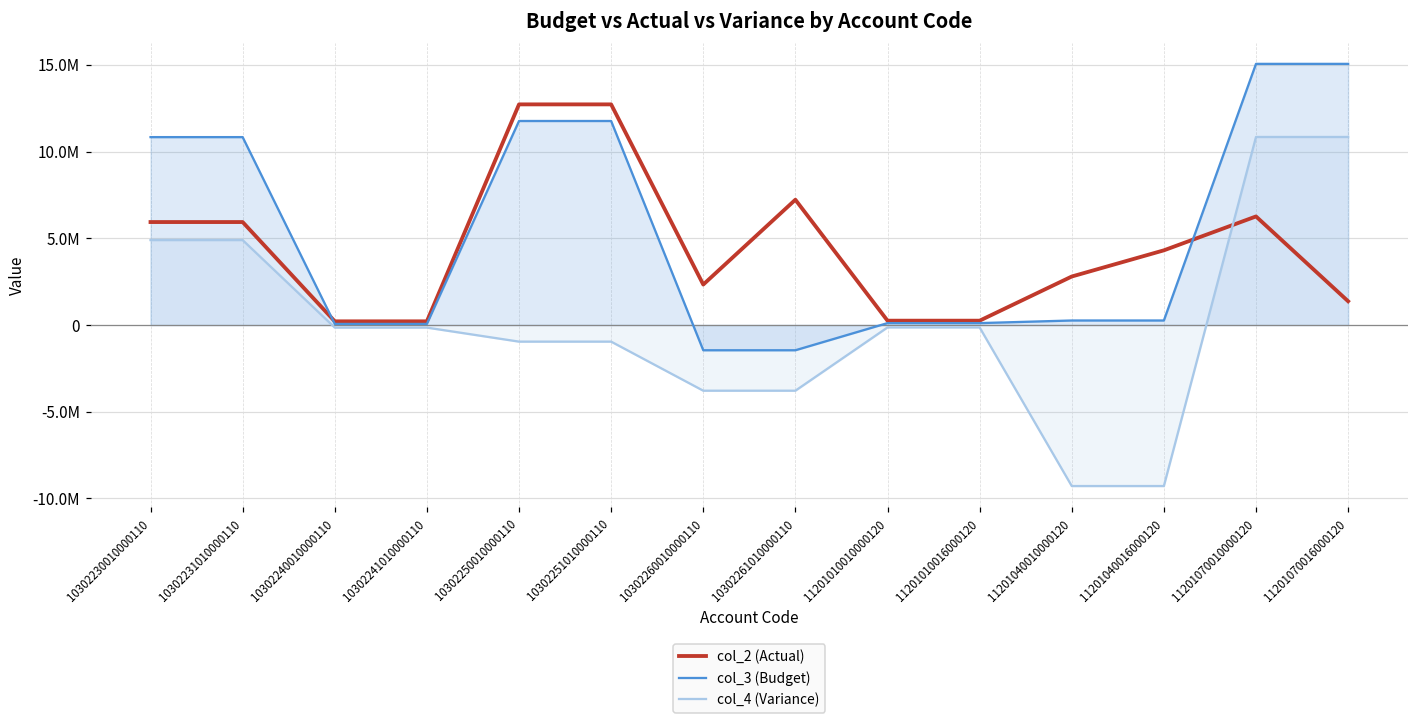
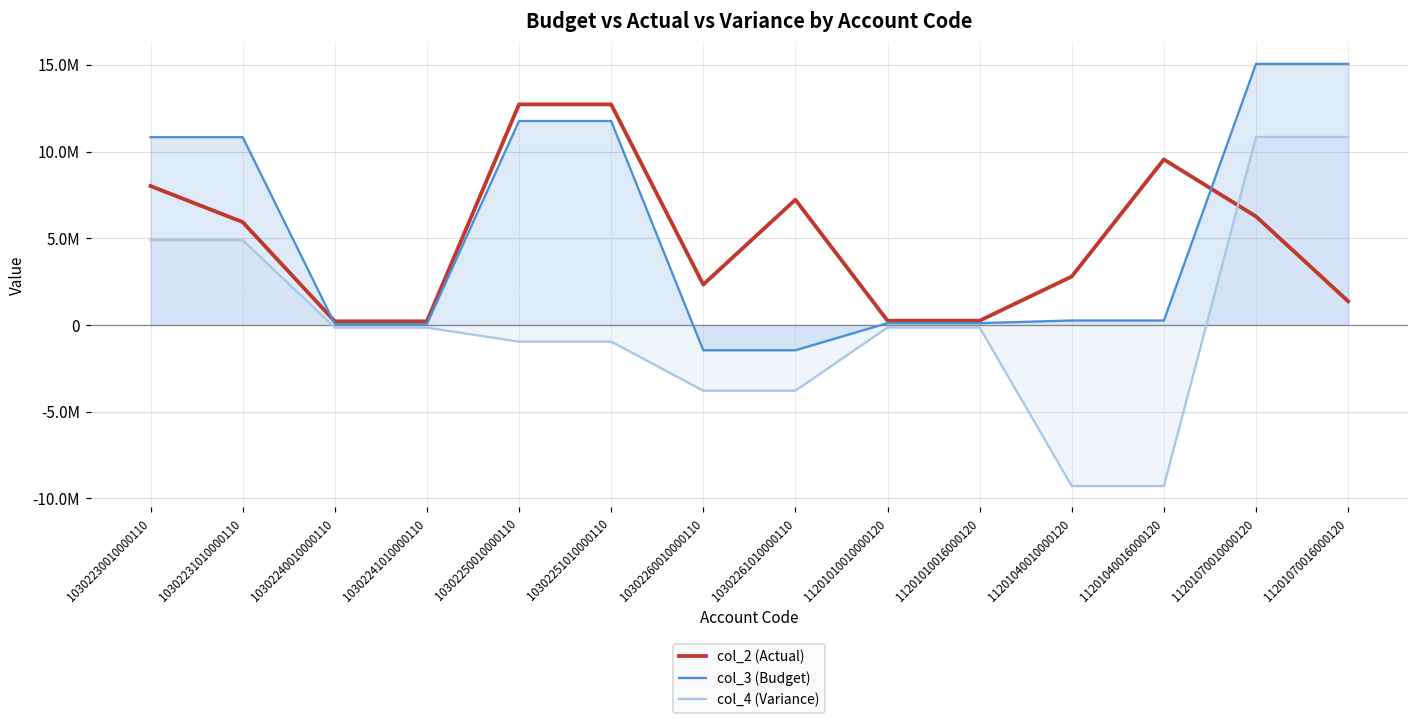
  {
    "col_2 (Actual)": {
-     "10302230010000110": 5900000,
+     "10302230010000110": 8000000,
      "10302231010000110": 5900000,
      "10302250010000110": 12700000,
      "10302251010000110": 12700000,
      "10302260010000110": 2300000,
      "10302261010000110": 7200000,
      "11201040010000120": 2800000,
-     "11201040016000120": 4300000,
+     "11201040016000120": 9500000,
      "11201070010000120": 6300000,
      "11201070016000120": 1400000
    }
  }
